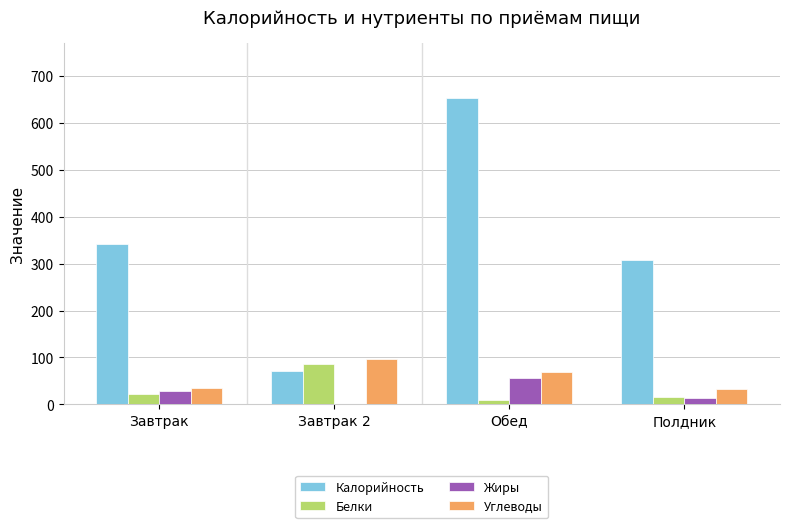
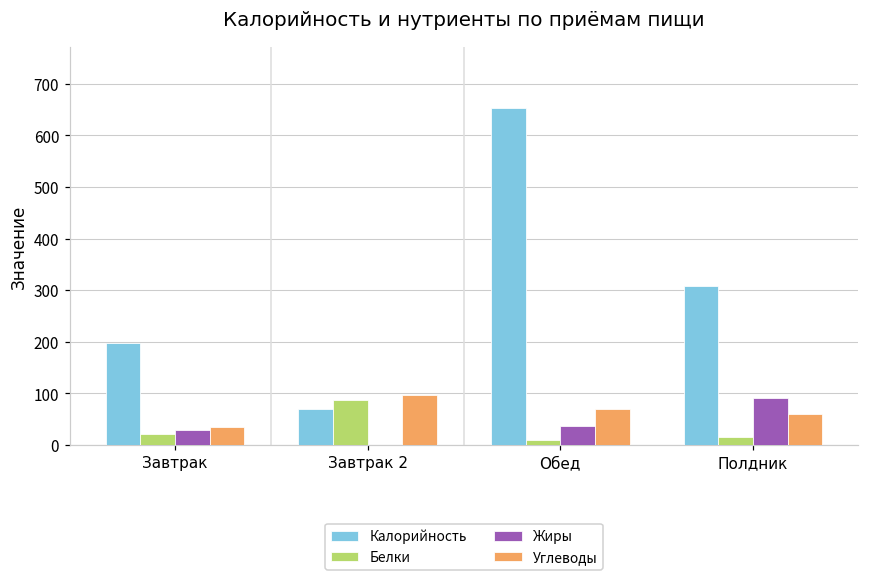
  {
    "Калорийность": {
-     "Завтрак": 340,
+     "Завтрак": 200,
      "Завтрак 2": 70,
      "Обед": 650,
      "Полдник": 310
    },
    "Белки": {
      "Завтрак": 20,
      "Завтрак 2": 90,
      "Обед": 10,
      "Полдник": 20
    },
    "Жиры": {
      "Завтрак": 30,
-     "Обед": 60,
-     "Полдник": 10
+     "Обед": 40,
+     "Полдник": 90
    },
    "Углеводы": {
      "Завтрак": 30,
      "Завтрак 2": 100,
      "Обед": 70,
-     "Полдник": 30
+     "Полдник": 60
    }
  }
